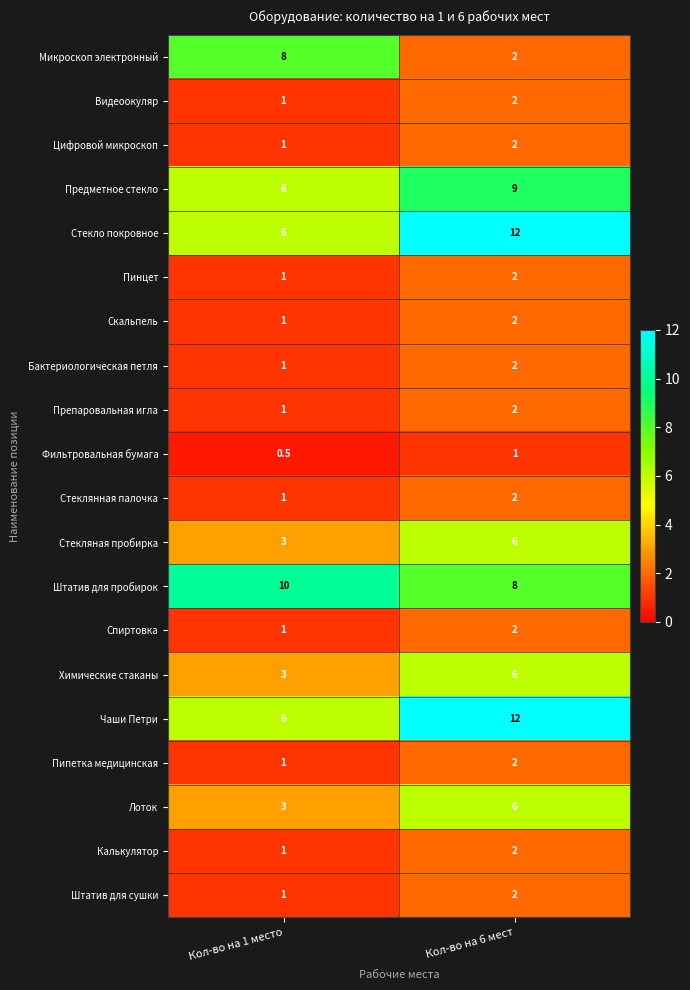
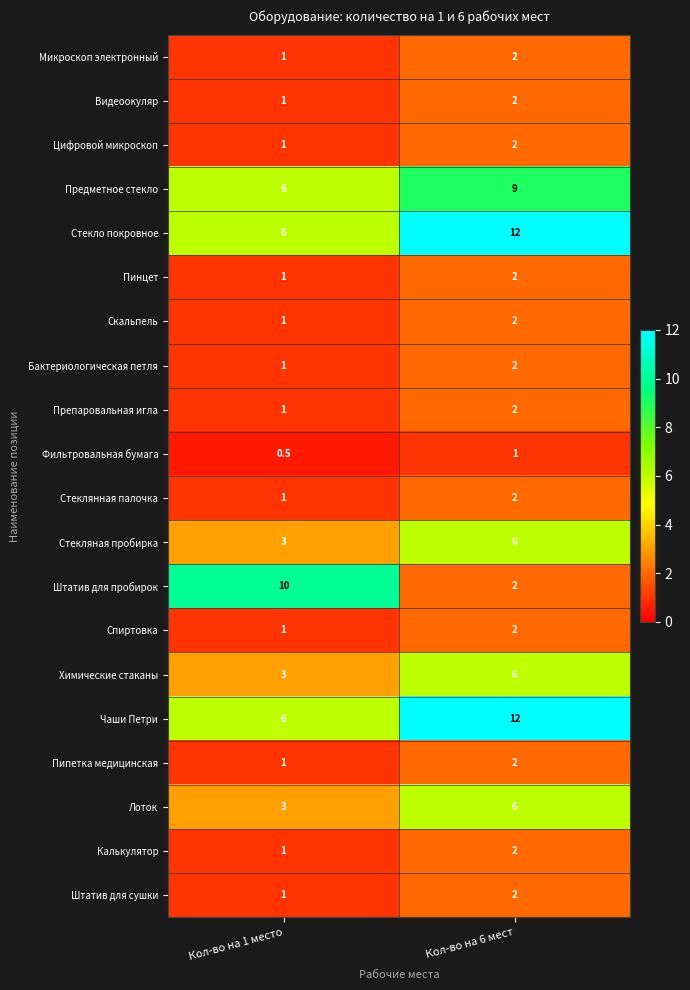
  {
    "Микроскоп электронный": {
-     "Кол-во на 1 место": 8,
+     "Кол-во на 1 место": 1,
      "Кол-во на 6 мест": 2
    },
    "Видеоокуляр": {
      "Кол-во на 1 место": 1,
      "Кол-во на 6 мест": 2
    },
    "Цифровой микроскоп": {
      "Кол-во на 1 место": 1,
      "Кол-во на 6 мест": 2
    },
    "Предметное стекло": {
      "Кол-во на 1 место": 6,
      "Кол-во на 6 мест": 9
    },
    "Стекло покровное": {
      "Кол-во на 1 место": 6,
      "Кол-во на 6 мест": 12
    },
    "Пинцет": {
      "Кол-во на 1 место": 1,
      "Кол-во на 6 мест": 2
    },
    "Скальпель": {
      "Кол-во на 1 место": 1,
      "Кол-во на 6 мест": 2
    },
    "Бактериологическая петля": {
      "Кол-во на 1 место": 1,
      "Кол-во на 6 мест": 2
    },
    "Препаровальная игла": {
      "Кол-во на 1 место": 1,
      "Кол-во на 6 мест": 2
    },
    "Фильтровальная бумага": {
      "Кол-во на 1 место": 0.5,
      "Кол-во на 6 мест": 1
    },
    "Стеклянная палочка": {
      "Кол-во на 1 место": 1,
      "Кол-во на 6 мест": 2
    },
    "Стекляная пробирка": {
      "Кол-во на 1 место": 3,
      "Кол-во на 6 мест": 6
    },
    "Штатив для пробирок": {
      "Кол-во на 1 место": 10,
-     "Кол-во на 6 мест": 8
+     "Кол-во на 6 мест": 2
    },
    "Спиртовка": {
      "Кол-во на 1 место": 1,
      "Кол-во на 6 мест": 2
    },
    "Химические стаканы": {
      "Кол-во на 1 место": 3,
      "Кол-во на 6 мест": 6
    },
    "Чаши Петри": {
      "Кол-во на 1 место": 6,
      "Кол-во на 6 мест": 12
    },
    "Пипетка медицинская": {
      "Кол-во на 1 место": 1,
      "Кол-во на 6 мест": 2
    },
    "Лоток": {
      "Кол-во на 1 место": 3,
      "Кол-во на 6 мест": 6
    },
    "Калькулятор": {
      "Кол-во на 1 место": 1,
      "Кол-во на 6 мест": 2
    },
    "Штатив для сушки": {
      "Кол-во на 1 место": 1,
      "Кол-во на 6 мест": 2
    }
  }
